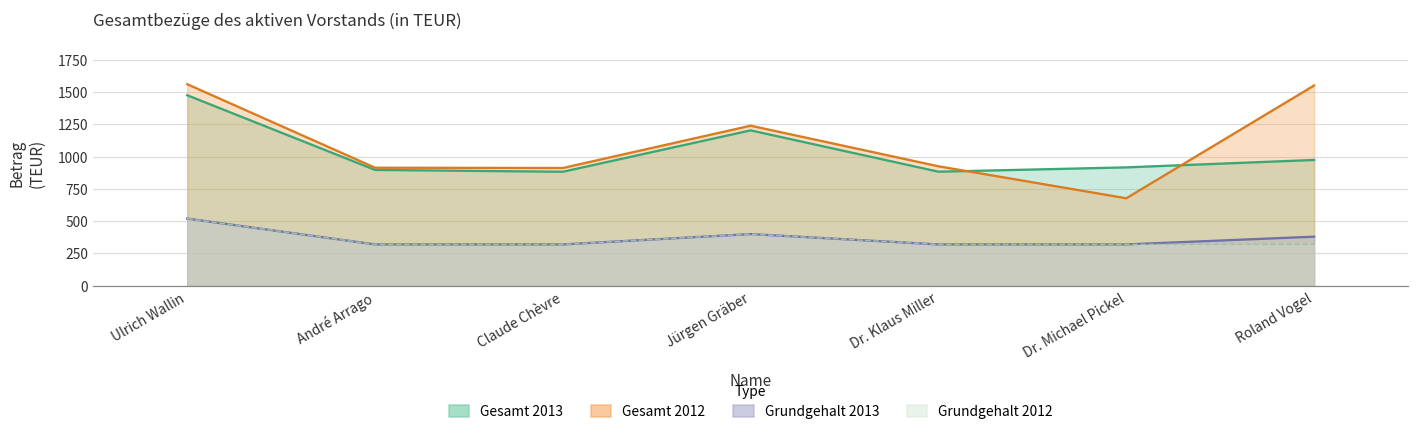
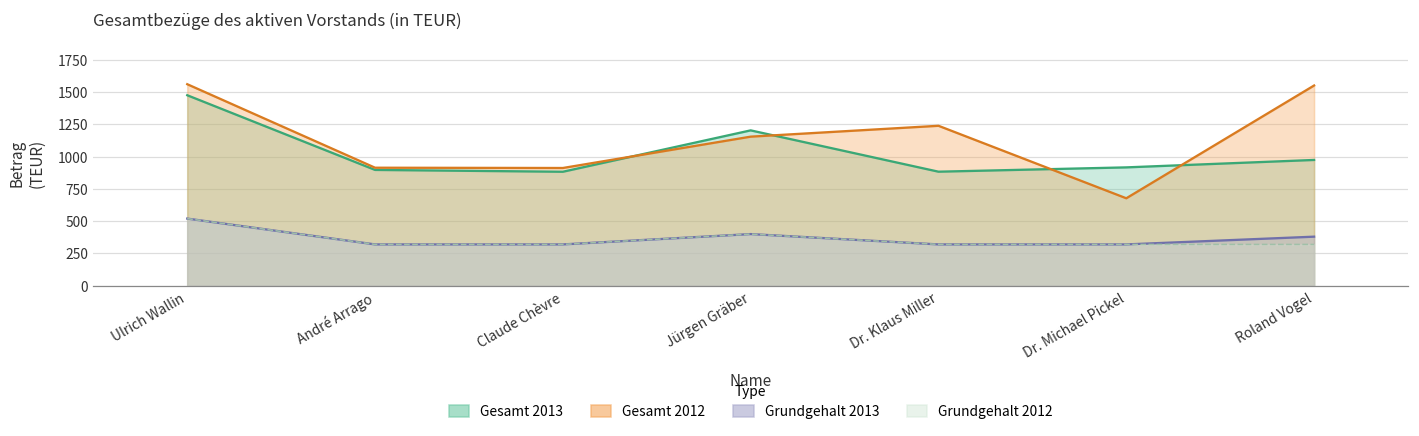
  {
    "Gesamt 2012": {
      "Ulrich Wallin": 1560,
      "Claude Chèvre": 910,
-     "Jürgen Gräber": 1240,
-     "Dr. Klaus Miller": 920,
+     "Jürgen Gräber": 1150,
+     "Dr. Klaus Miller": 1240,
      "Dr. Michael Pickel": 680,
      "Roland Vogel": 1550
    }
  }
